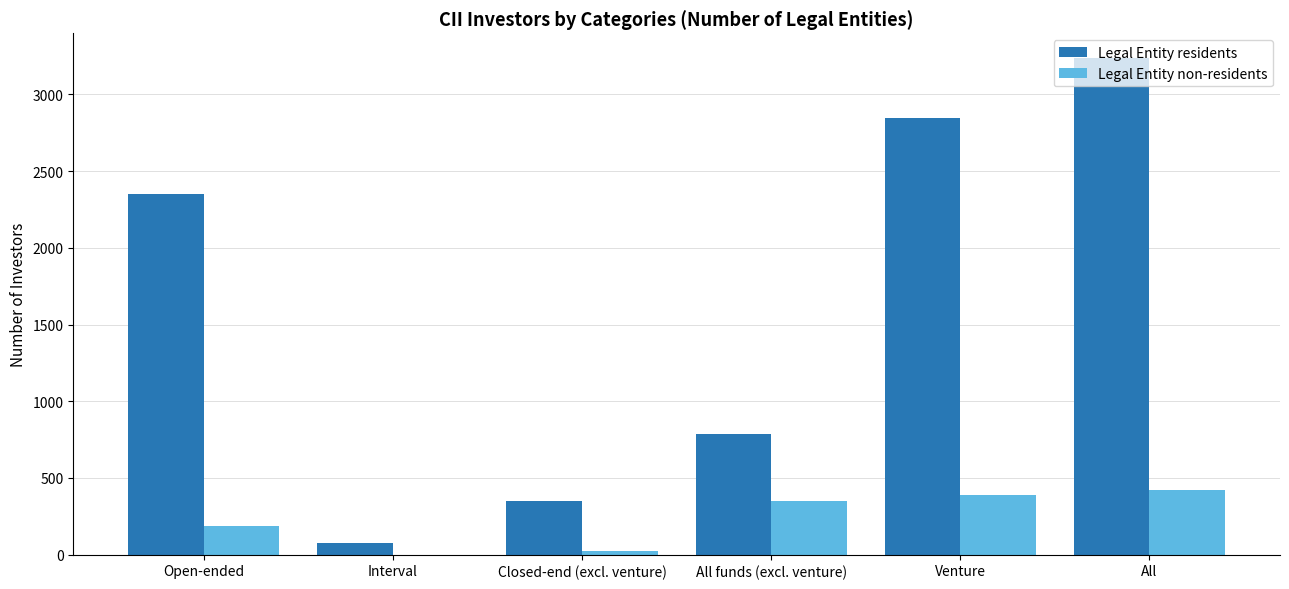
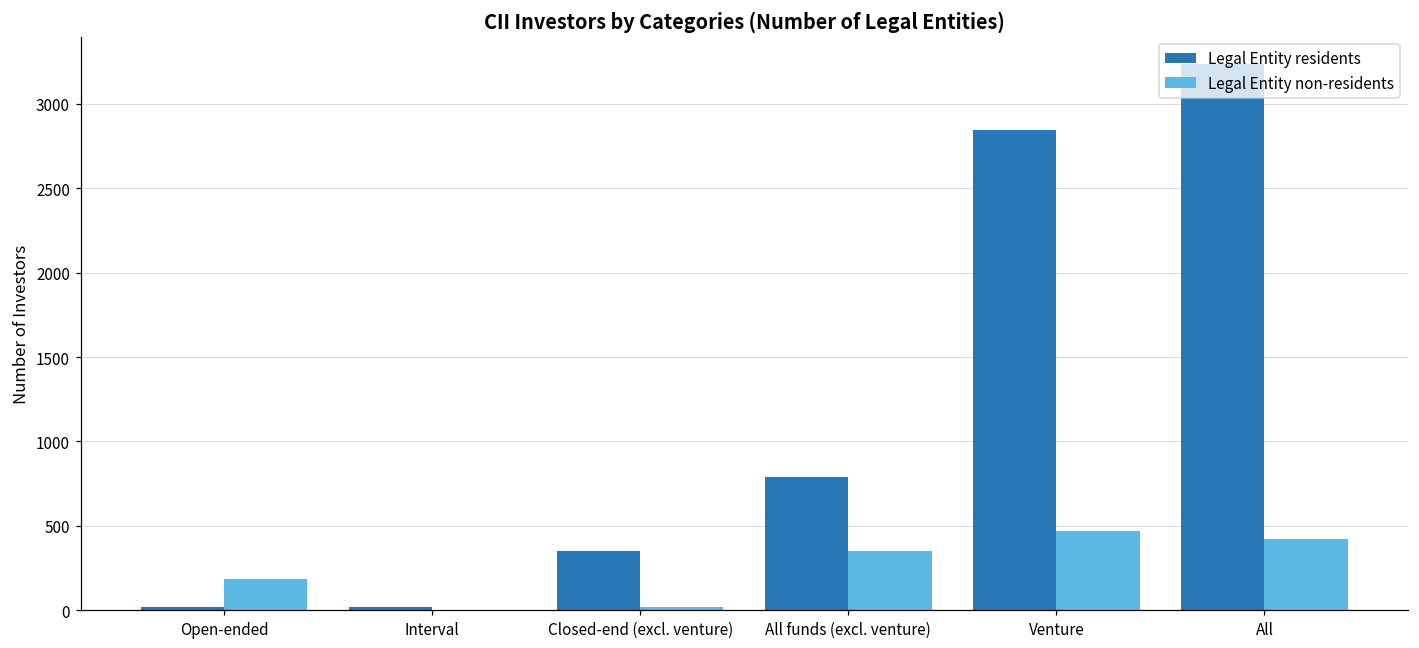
  {
    "Legal Entity residents": {
-     "Open-ended": 2350,
-     "Interval": 80,
+     "Open-ended": 20,
+     "Interval": 20,
      "Closed-end (excl. venture)": 350,
      "All funds (excl. venture)": 790,
      "Venture": 2850
    },
    "Legal Entity non-residents": {
      "Open-ended": 190,
      "Closed-end (excl. venture)": 20,
      "All funds (excl. venture)": 350,
-     "Venture": 390,
+     "Venture": 470,
      "All": 420
    }
  }
